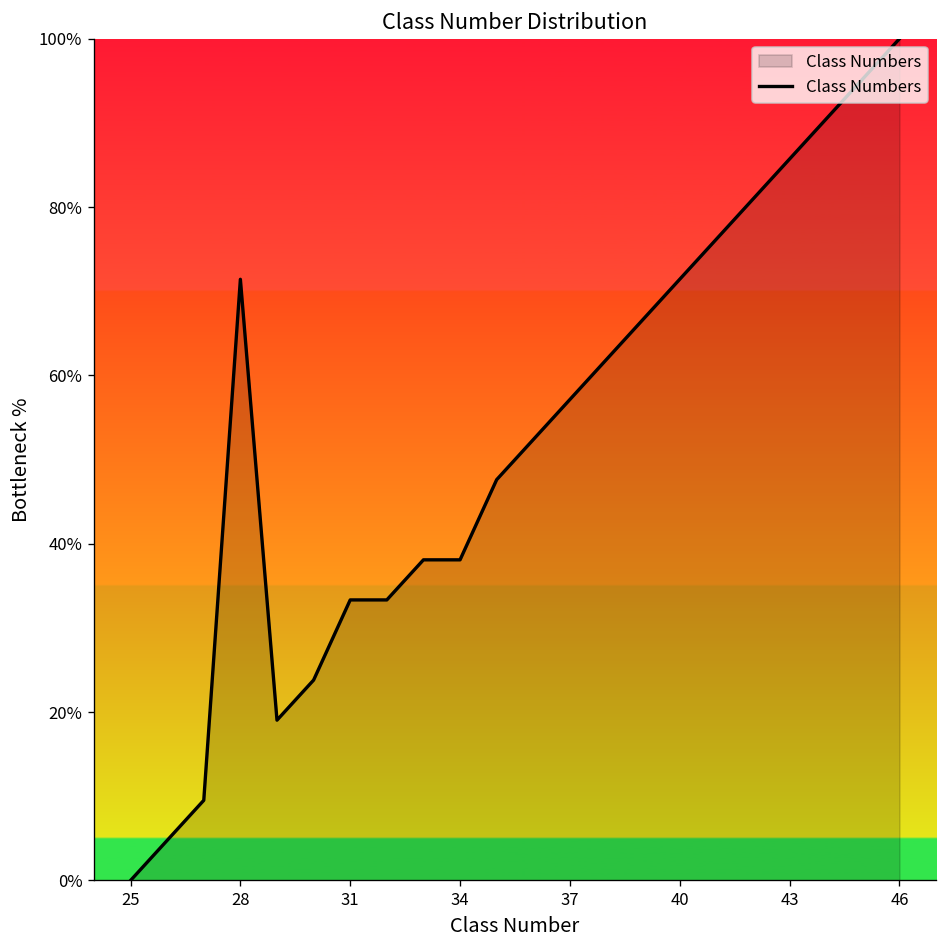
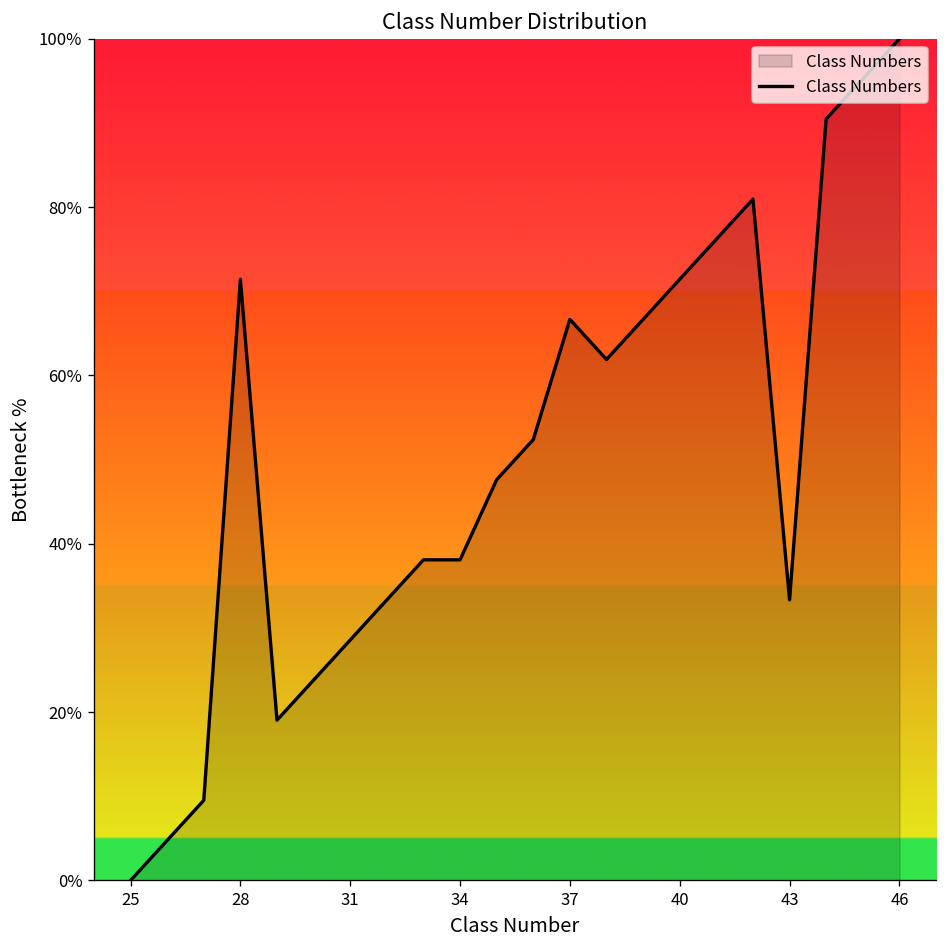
  {
    "25": "0%",
    "28": "71%",
-   "31": "33%",
+   "31": "29%",
    "34": "38%",
-   "37": "57%",
+   "37": "67%",
    "40": "71%",
-   "43": "86%",
+   "43": "33%",
    "46": "100%"
  }
